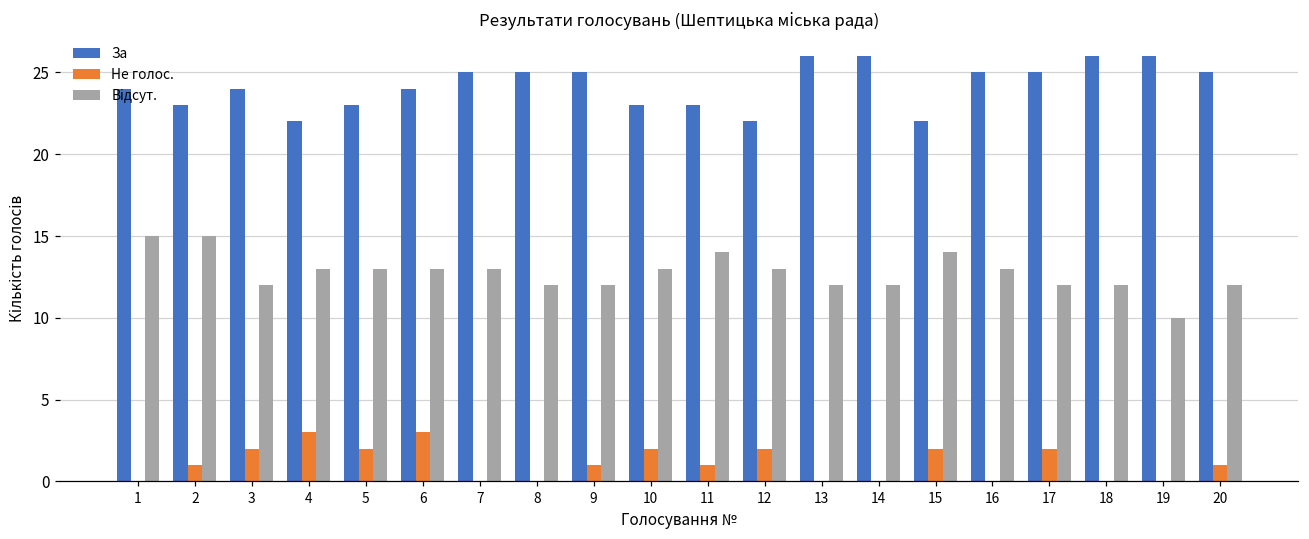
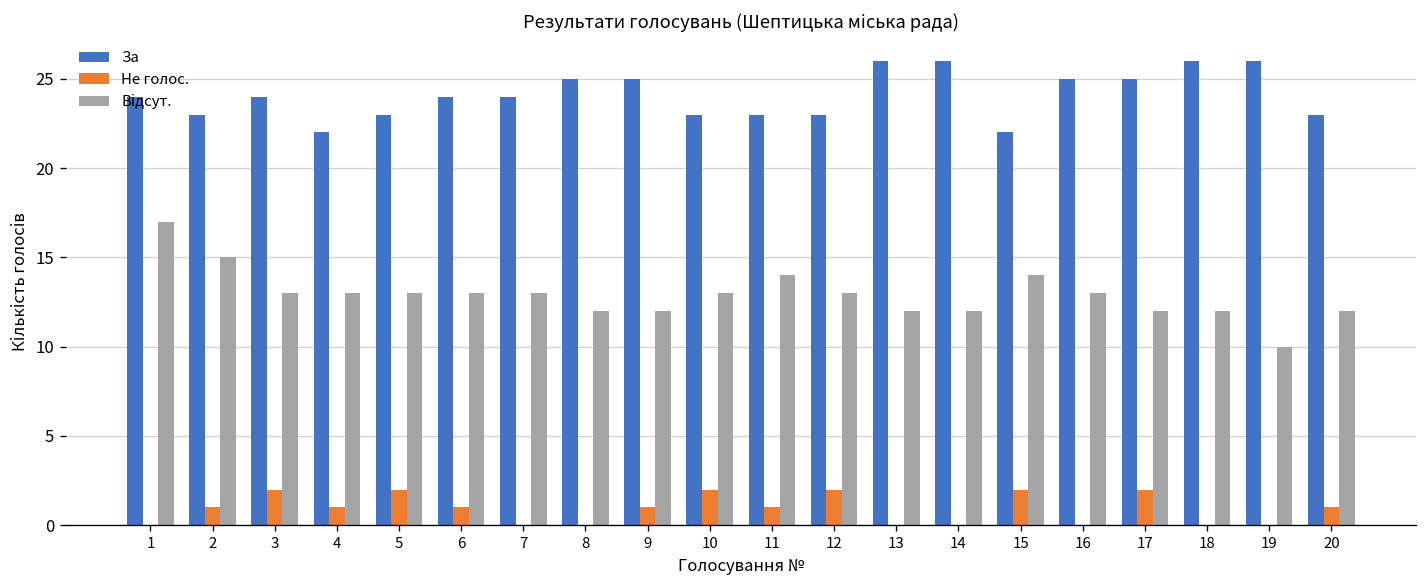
  {
    "За": {
      "1": 24,
      "2": 23,
      "3": 24,
      "4": 22,
      "5": 23,
      "6": 24,
-     "7": 25,
+     "7": 24,
      "8": 25,
      "9": 25,
      "10": 23,
      "11": 23,
-     "12": 22,
+     "12": 23,
      "13": 26,
      "14": 26,
      "15": 22,
      "16": 25,
      "17": 25,
      "18": 26,
      "19": 26,
-     "20": 25
+     "20": 23
    },
    "Не голос.": {
      "1": 0,
      "2": 1,
      "3": 2,
-     "4": 3,
+     "4": 1,
      "5": 2,
-     "6": 3,
+     "6": 1,
      "7": 0,
      "8": 0,
      "9": 1,
      "10": 2,
      "11": 1,
      "12": 2,
      "13": 0,
      "14": 0,
      "15": 2,
      "16": 0,
      "17": 2,
      "18": 0,
      "19": 0,
      "20": 1
    },
    "Відсут.": {
-     "1": 15,
+     "1": 17,
      "2": 15,
-     "3": 12,
+     "3": 13,
      "4": 13,
      "5": 13,
      "6": 13,
      "7": 13,
      "8": 12,
      "9": 12,
      "10": 13,
      "11": 14,
      "12": 13,
      "13": 12,
      "14": 12,
      "15": 14,
      "16": 13,
      "17": 12,
      "18": 12,
      "19": 10,
      "20": 12
    }
  }
